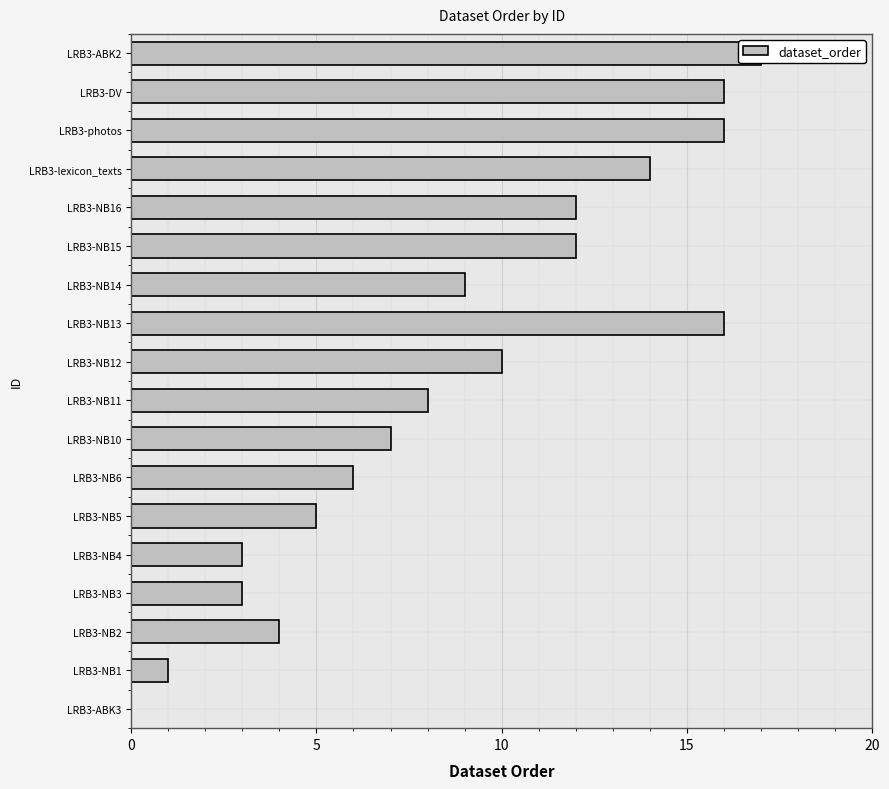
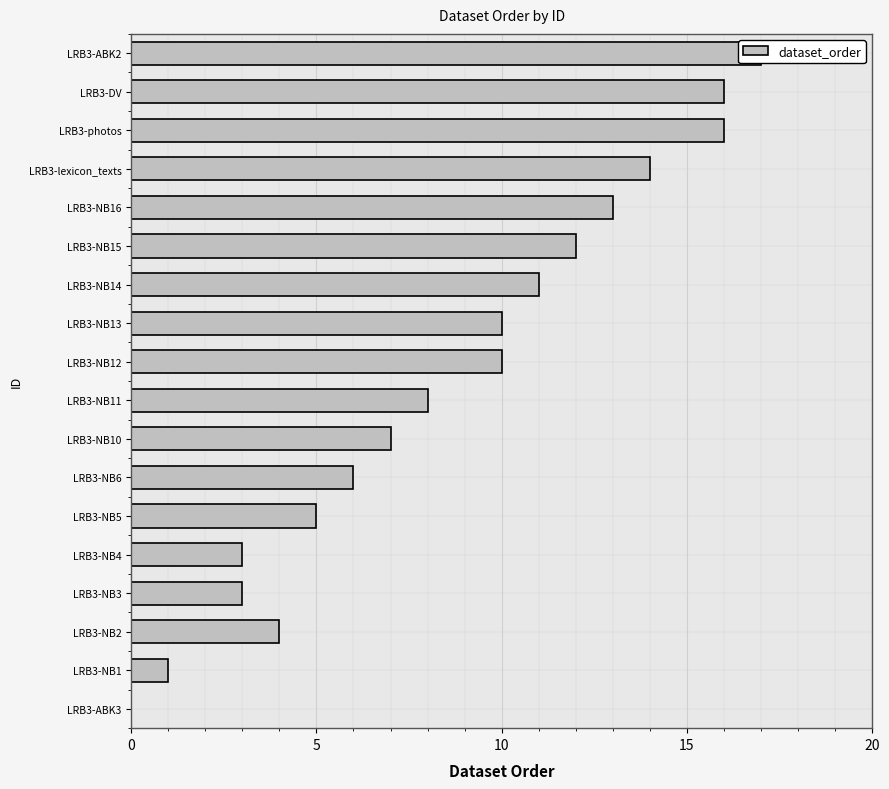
  {
    "LRB3-DV": 16,
    "LRB3-photos": 16,
    "LRB3-lexicon_texts": 14,
-   "LRB3-NB16": 12,
+   "LRB3-NB16": 13,
    "LRB3-NB15": 12,
-   "LRB3-NB14": 9,
-   "LRB3-NB13": 16,
+   "LRB3-NB14": 11,
+   "LRB3-NB13": 10,
    "LRB3-NB12": 10,
    "LRB3-NB11": 8,
    "LRB3-NB10": 7,
    "LRB3-NB6": 6,
    "LRB3-NB5": 5,
    "LRB3-NB4": 3,
    "LRB3-NB3": 3,
    "LRB3-NB2": 4,
    "LRB3-NB1": 1,
    "LRB3-ABK3": 0
  }
